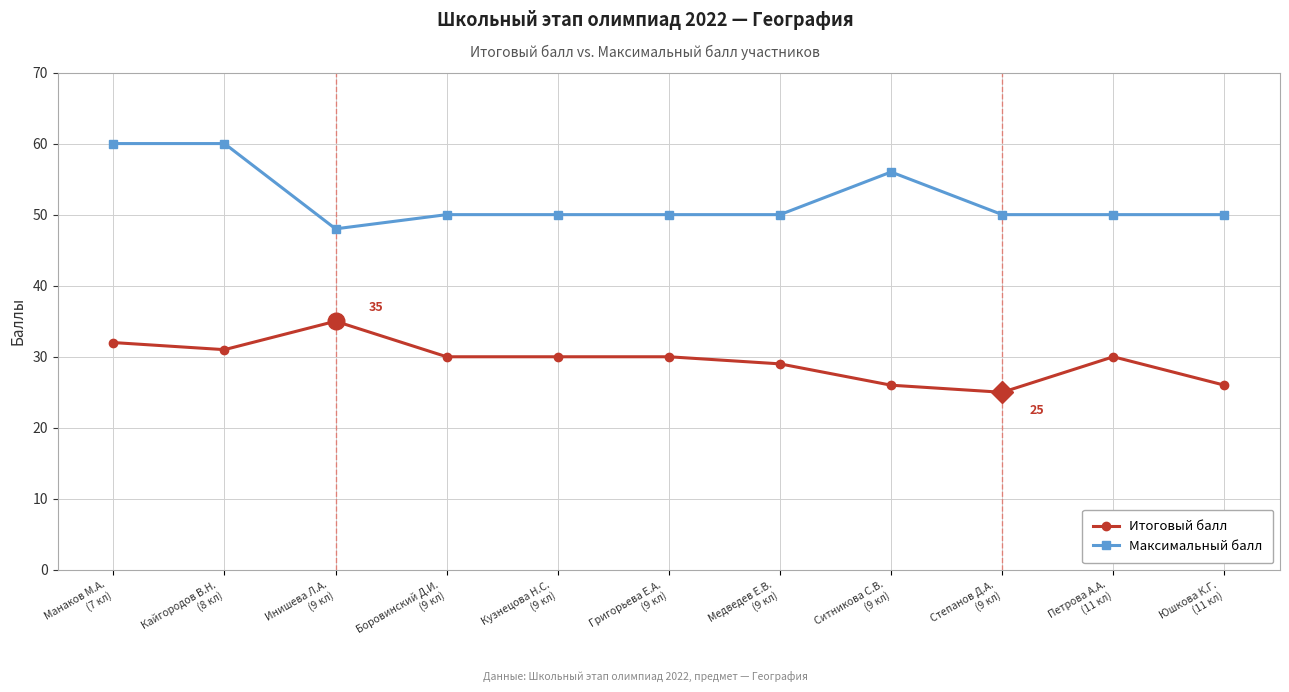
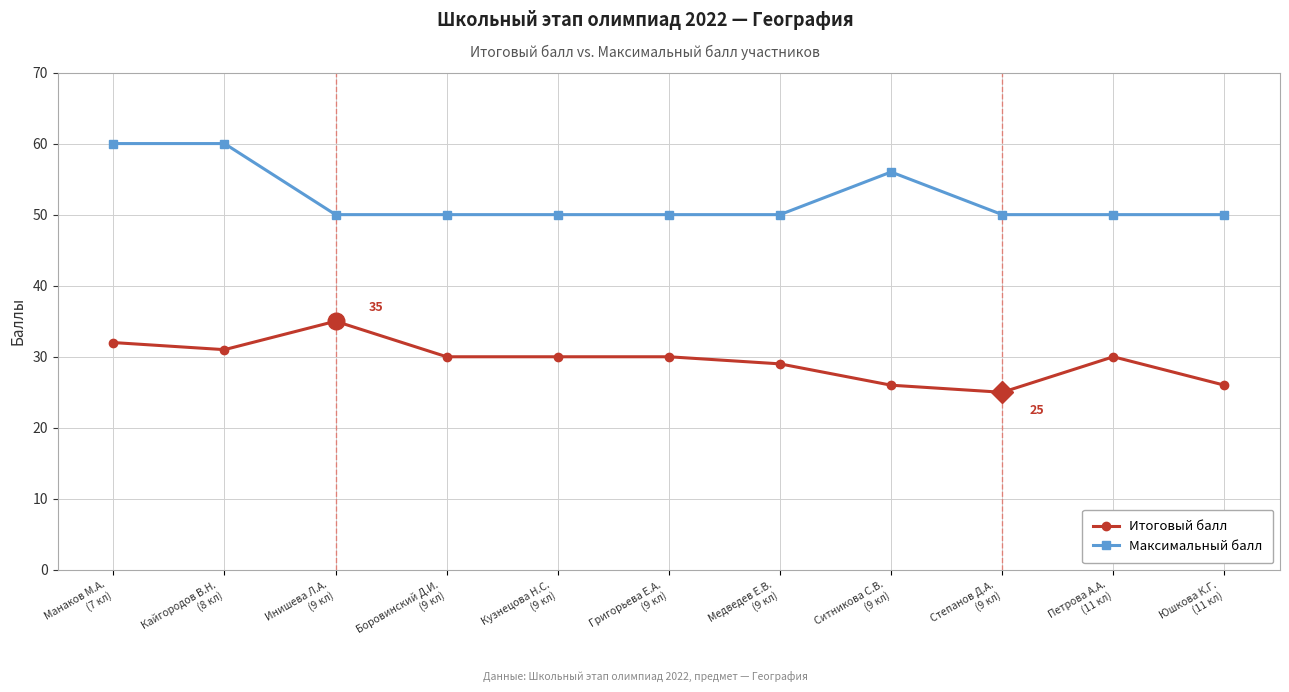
  {
    "Максимальный балл": {
      "Манаков М.А. (7 кл)": 60,
      "Кайгородов В.Н. (8 кл)": 60,
-     "Инишева Л.А. (9 кл)": 48,
+     "Инишева Л.А. (9 кл)": 50,
      "Боровинский Д.И. (9 кл)": 50,
      "Кузнецова Н.С. (9 кл)": 50,
      "Григорьева Е.А. (9 кл)": 50,
      "Медведев Е.В. (9 кл)": 50,
      "Ситникова С.В. (9 кл)": 56,
      "Степанов Д.А. (9 кл)": 50,
      "Петрова А.А. (11 кл)": 50,
      "Юшкова К.Г. (11 кл)": 50
    }
  }
